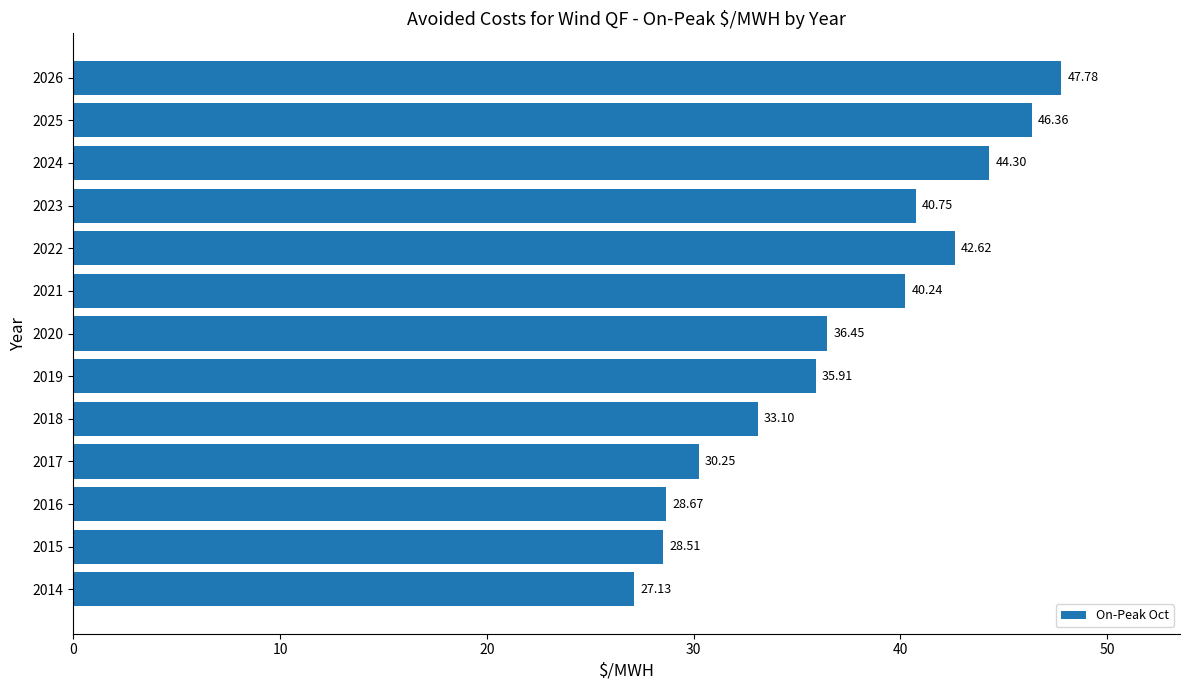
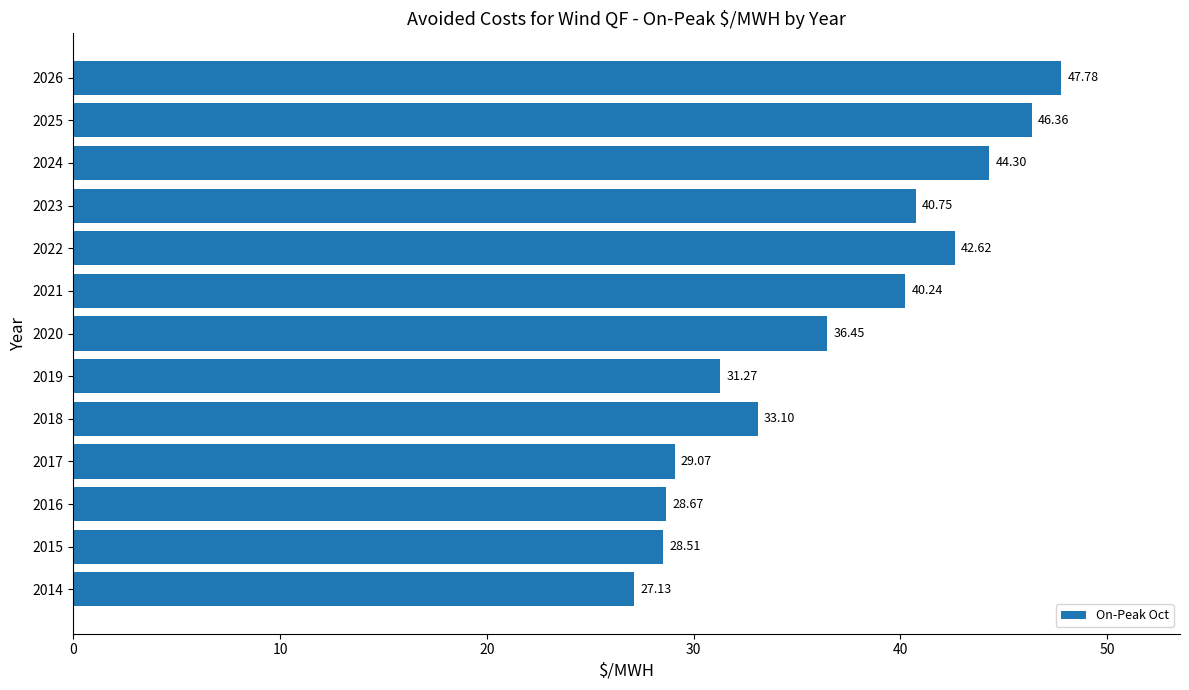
  {
    "2026": 47.78,
    "2025": 46.36,
    "2024": 44.30,
    "2023": 40.75,
    "2022": 42.62,
    "2021": 40.24,
    "2020": 36.45,
-   "2019": 35.91,
+   "2019": 31.27,
    "2018": 33.10,
-   "2017": 30.25,
+   "2017": 29.07,
    "2016": 28.67,
    "2015": 28.51,
    "2014": 27.13
  }
